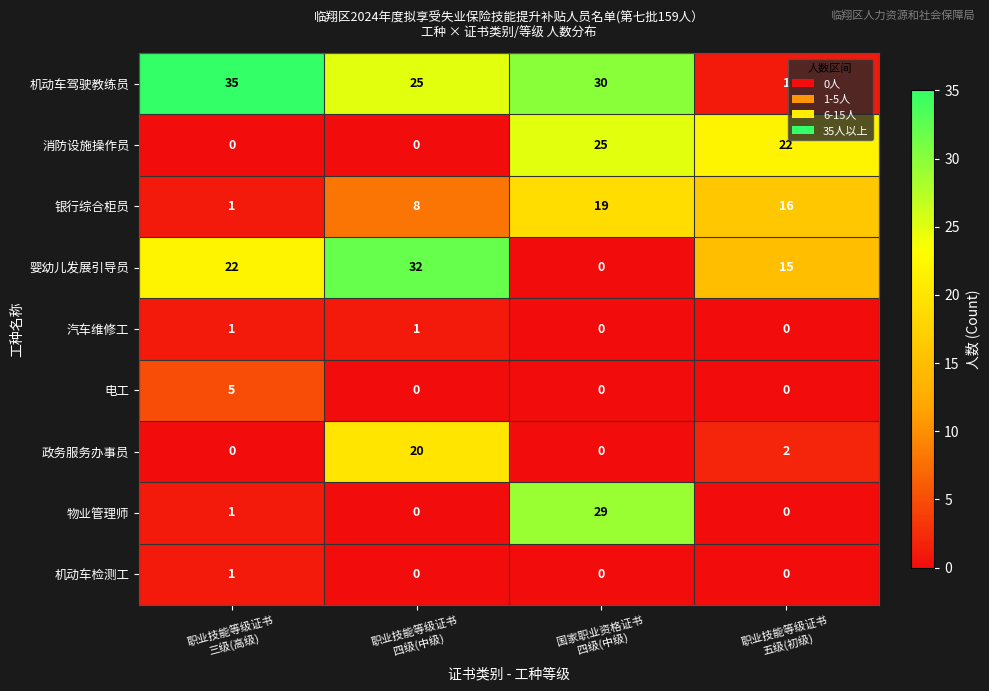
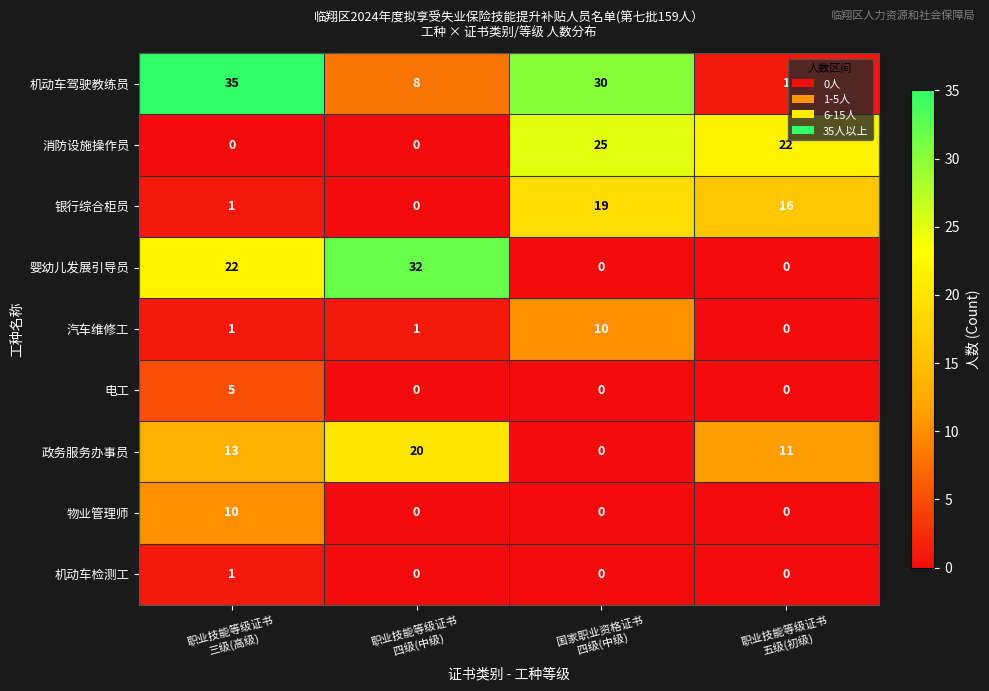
  {
    "机动车驾驶教练员": {
      "职业技能等级证书 三级(高级)": 35,
-     "职业技能等级证书 四级(中级)": 25,
+     "职业技能等级证书 四级(中级)": 8,
      "国家职业资格证书 四级(中级)": 30
    },
    "消防设施操作员": {
      "职业技能等级证书 三级(高级)": 0,
      "职业技能等级证书 四级(中级)": 0,
      "国家职业资格证书 四级(中级)": 25
    },
    "银行综合柜员": {
      "职业技能等级证书 三级(高级)": 1,
-     "职业技能等级证书 四级(中级)": 8,
+     "职业技能等级证书 四级(中级)": 0,
      "国家职业资格证书 四级(中级)": 19,
      "职业技能等级证书 五级(初级)": 16
    },
    "婴幼儿发展引导员": {
      "职业技能等级证书 三级(高级)": 22,
      "职业技能等级证书 四级(中级)": 32,
      "国家职业资格证书 四级(中级)": 0,
-     "职业技能等级证书 五级(初级)": 15
+     "职业技能等级证书 五级(初级)": 0
    },
    "汽车维修工": {
      "职业技能等级证书 三级(高级)": 1,
      "职业技能等级证书 四级(中级)": 1,
-     "国家职业资格证书 四级(中级)": 0,
+     "国家职业资格证书 四级(中级)": 10,
      "职业技能等级证书 五级(初级)": 0
    },
    "电工": {
      "职业技能等级证书 三级(高级)": 5,
      "职业技能等级证书 四级(中级)": 0,
      "国家职业资格证书 四级(中级)": 0,
      "职业技能等级证书 五级(初级)": 0
    },
    "政务服务办事员": {
-     "职业技能等级证书 三级(高级)": 0,
+     "职业技能等级证书 三级(高级)": 13,
      "职业技能等级证书 四级(中级)": 20,
      "国家职业资格证书 四级(中级)": 0,
-     "职业技能等级证书 五级(初级)": 2
+     "职业技能等级证书 五级(初级)": 11
    },
    "物业管理师": {
-     "职业技能等级证书 三级(高级)": 1,
+     "职业技能等级证书 三级(高级)": 10,
      "职业技能等级证书 四级(中级)": 0,
-     "国家职业资格证书 四级(中级)": 29,
+     "国家职业资格证书 四级(中级)": 0,
      "职业技能等级证书 五级(初级)": 0
    },
    "机动车检测工": {
      "职业技能等级证书 三级(高级)": 1,
      "职业技能等级证书 四级(中级)": 0,
      "国家职业资格证书 四级(中级)": 0,
      "职业技能等级证书 五级(初级)": 0
    }
  }
